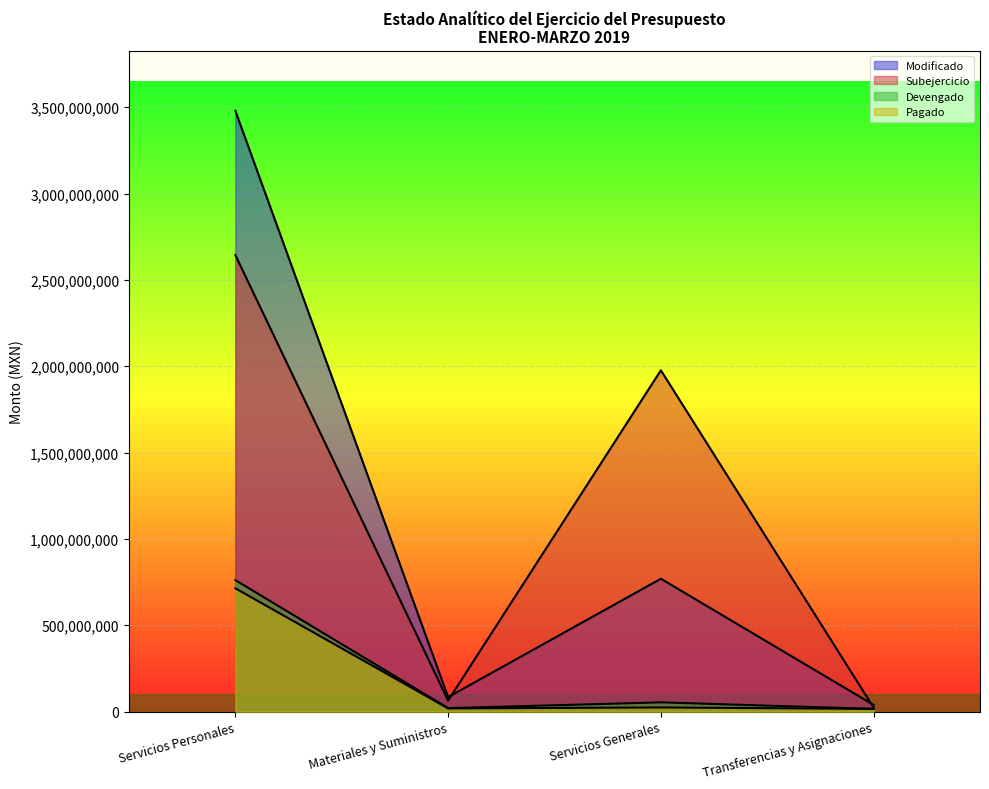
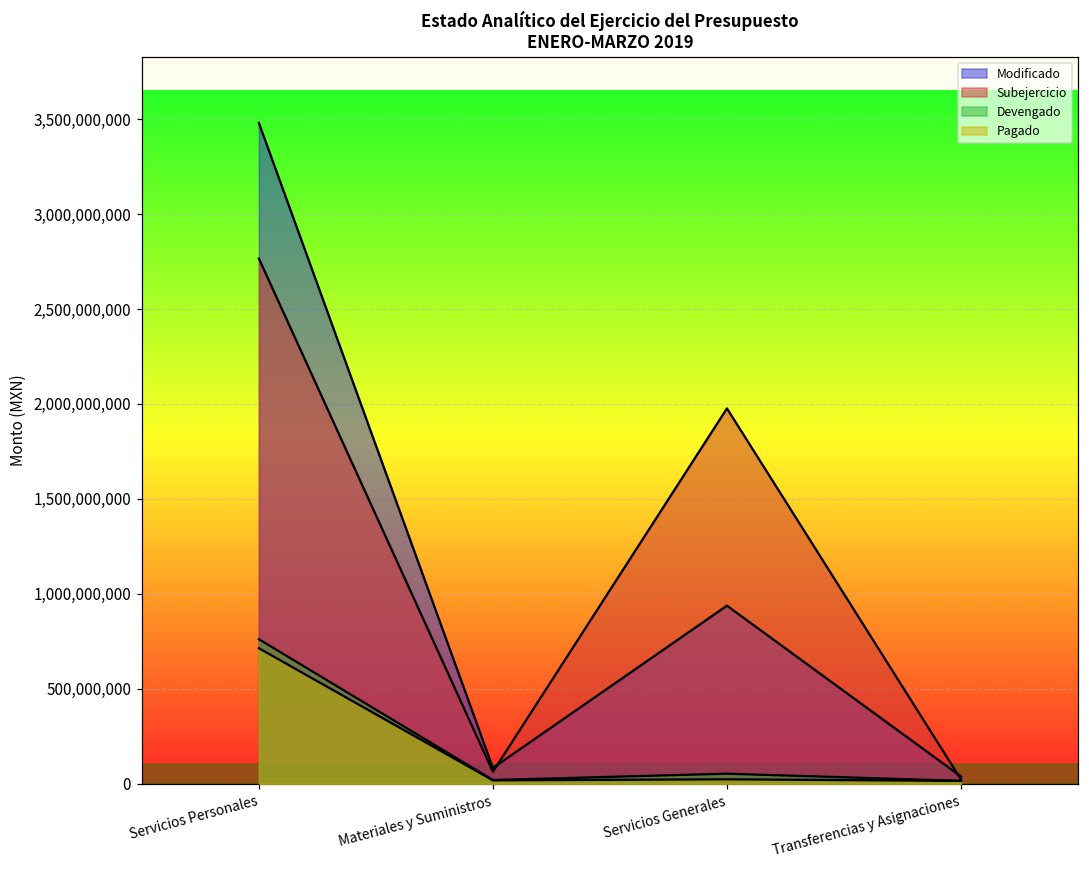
  {
    "Modificado": {
      "Servicios Personales": "3,480,000,000",
      "Materiales y Suministros": "80,000,000",
-     "Servicios Generales": "770,000,000",
+     "Servicios Generales": "940,000,000",
      "Transferencias y Asignaciones": "40,000,000"
    },
    "Subejercicio": {
-     "Servicios Personales": "2,640,000,000",
+     "Servicios Personales": "2,770,000,000",
      "Materiales y Suministros": "60,000,000",
      "Servicios Generales": "1,980,000,000"
    },
    "Devengado": {
      "Servicios Personales": "760,000,000",
      "Servicios Generales": "50,000,000"
    },
    "Pagado": {
      "Servicios Personales": "710,000,000",
      "Servicios Generales": "20,000,000"
    }
  }
